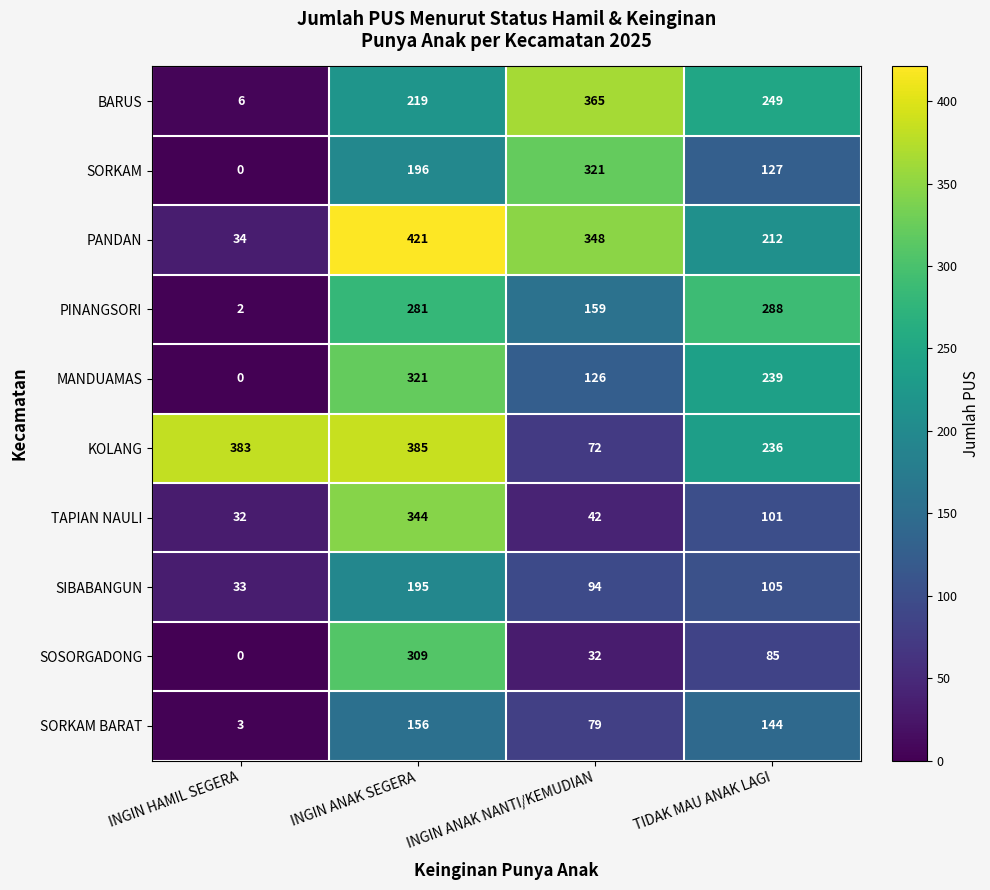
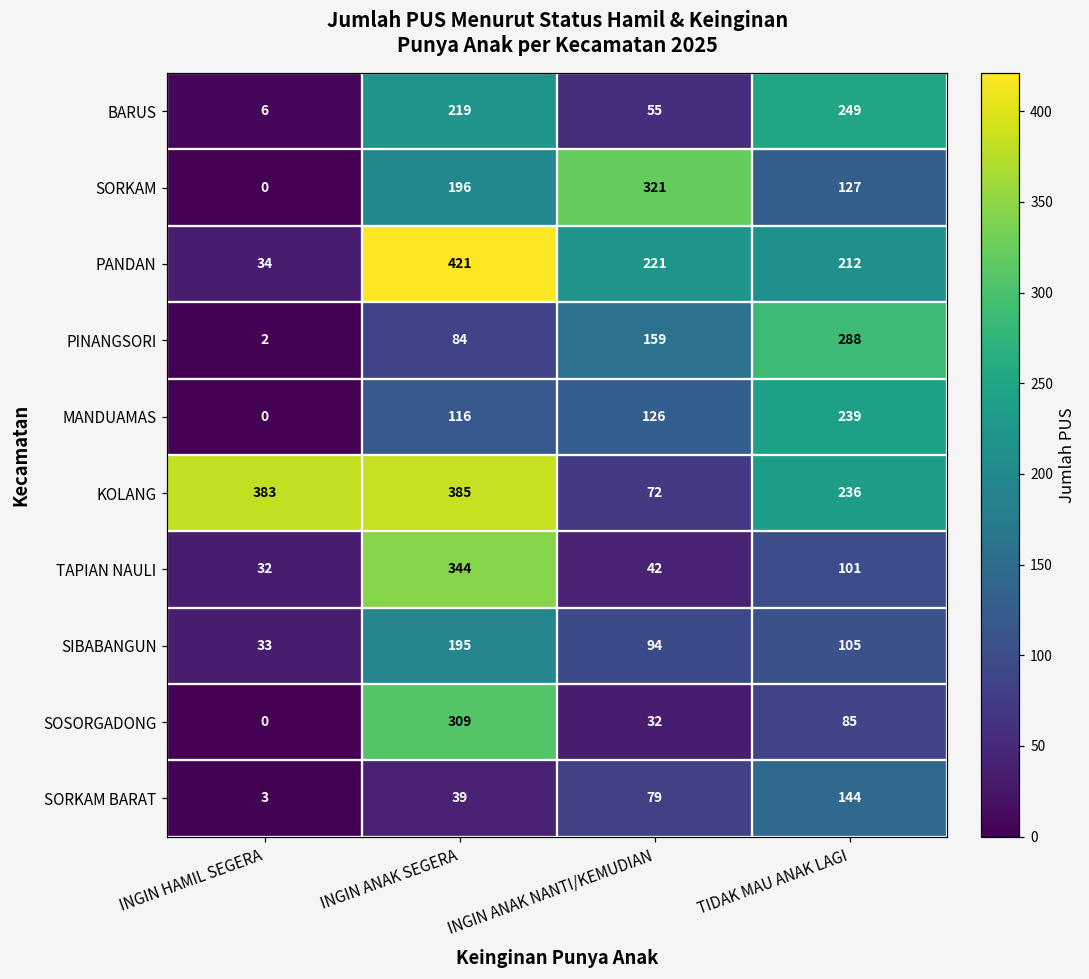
  {
    "BARUS": {
      "INGIN HAMIL SEGERA": 6,
      "INGIN ANAK SEGERA": 219,
-     "INGIN ANAK NANTI/KEMUDIAN": 365,
+     "INGIN ANAK NANTI/KEMUDIAN": 55,
      "TIDAK MAU ANAK LAGI": 249
    },
    "SORKAM": {
      "INGIN HAMIL SEGERA": 0,
      "INGIN ANAK SEGERA": 196,
      "INGIN ANAK NANTI/KEMUDIAN": 321,
      "TIDAK MAU ANAK LAGI": 127
    },
    "PANDAN": {
      "INGIN HAMIL SEGERA": 34,
      "INGIN ANAK SEGERA": 421,
-     "INGIN ANAK NANTI/KEMUDIAN": 348,
+     "INGIN ANAK NANTI/KEMUDIAN": 221,
      "TIDAK MAU ANAK LAGI": 212
    },
    "PINANGSORI": {
      "INGIN HAMIL SEGERA": 2,
-     "INGIN ANAK SEGERA": 281,
+     "INGIN ANAK SEGERA": 84,
      "INGIN ANAK NANTI/KEMUDIAN": 159,
      "TIDAK MAU ANAK LAGI": 288
    },
    "MANDUAMAS": {
      "INGIN HAMIL SEGERA": 0,
-     "INGIN ANAK SEGERA": 321,
+     "INGIN ANAK SEGERA": 116,
      "INGIN ANAK NANTI/KEMUDIAN": 126,
      "TIDAK MAU ANAK LAGI": 239
    },
    "KOLANG": {
      "INGIN HAMIL SEGERA": 383,
      "INGIN ANAK SEGERA": 385,
      "INGIN ANAK NANTI/KEMUDIAN": 72,
      "TIDAK MAU ANAK LAGI": 236
    },
    "TAPIAN NAULI": {
      "INGIN HAMIL SEGERA": 32,
      "INGIN ANAK SEGERA": 344,
      "INGIN ANAK NANTI/KEMUDIAN": 42,
      "TIDAK MAU ANAK LAGI": 101
    },
    "SIBABANGUN": {
      "INGIN HAMIL SEGERA": 33,
      "INGIN ANAK SEGERA": 195,
      "INGIN ANAK NANTI/KEMUDIAN": 94,
      "TIDAK MAU ANAK LAGI": 105
    },
    "SOSORGADONG": {
      "INGIN HAMIL SEGERA": 0,
      "INGIN ANAK SEGERA": 309,
      "INGIN ANAK NANTI/KEMUDIAN": 32,
      "TIDAK MAU ANAK LAGI": 85
    },
    "SORKAM BARAT": {
      "INGIN HAMIL SEGERA": 3,
-     "INGIN ANAK SEGERA": 156,
+     "INGIN ANAK SEGERA": 39,
      "INGIN ANAK NANTI/KEMUDIAN": 79,
      "TIDAK MAU ANAK LAGI": 144
    }
  }
